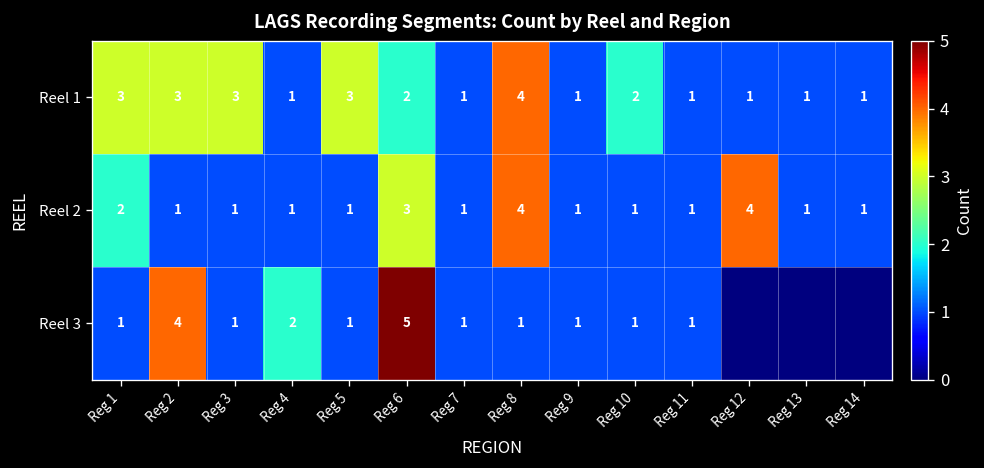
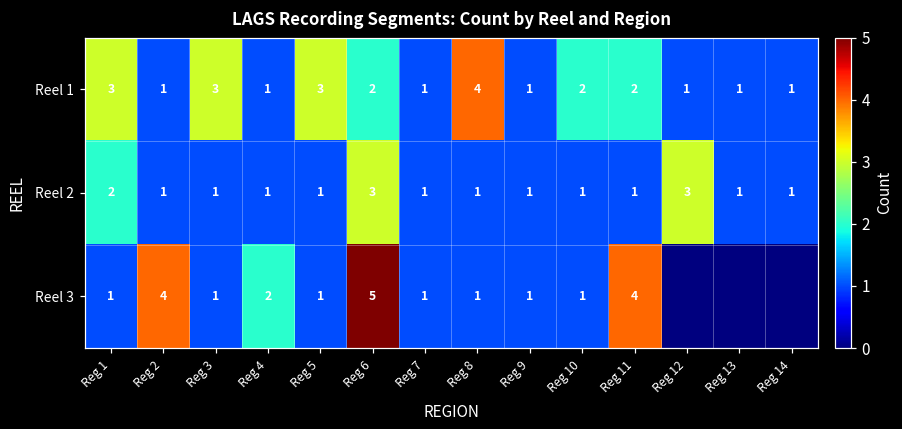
  {
    "Reel 1": {
      "Reg 1": 3,
-     "Reg 2": 3,
+     "Reg 2": 1,
      "Reg 3": 3,
      "Reg 4": 1,
      "Reg 5": 3,
      "Reg 6": 2,
      "Reg 7": 1,
      "Reg 8": 4,
      "Reg 9": 1,
      "Reg 10": 2,
-     "Reg 11": 1,
+     "Reg 11": 2,
      "Reg 12": 1,
      "Reg 13": 1,
      "Reg 14": 1
    },
    "Reel 2": {
      "Reg 1": 2,
      "Reg 2": 1,
      "Reg 3": 1,
      "Reg 4": 1,
      "Reg 5": 1,
      "Reg 6": 3,
      "Reg 7": 1,
-     "Reg 8": 4,
+     "Reg 8": 1,
      "Reg 9": 1,
      "Reg 10": 1,
      "Reg 11": 1,
-     "Reg 12": 4,
+     "Reg 12": 3,
      "Reg 13": 1,
      "Reg 14": 1
    },
    "Reel 3": {
      "Reg 1": 1,
      "Reg 2": 4,
      "Reg 3": 1,
      "Reg 4": 2,
      "Reg 5": 1,
      "Reg 6": 5,
      "Reg 7": 1,
      "Reg 8": 1,
      "Reg 9": 1,
      "Reg 10": 1,
-     "Reg 11": 1
+     "Reg 11": 4
    }
  }
